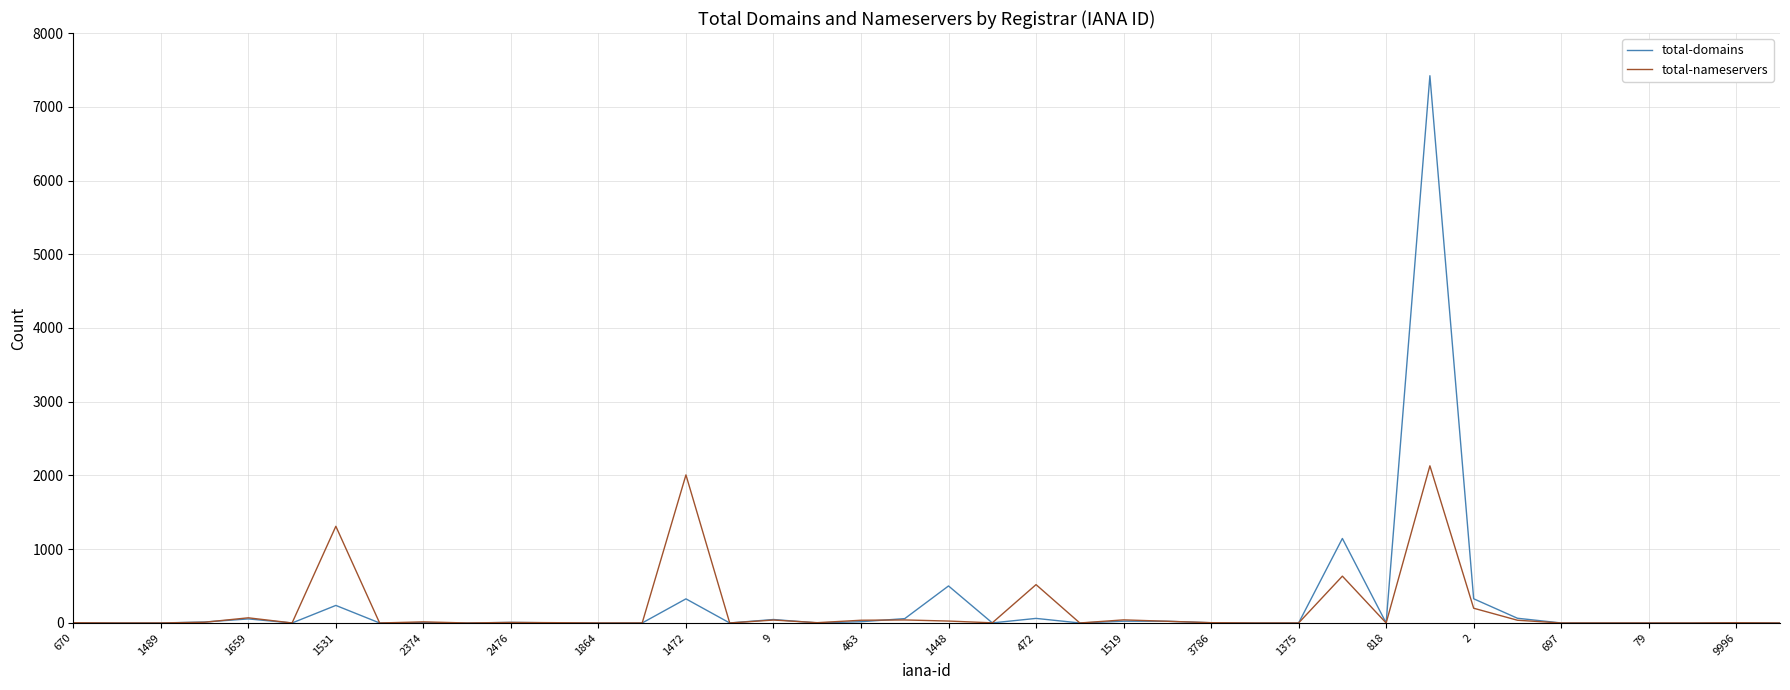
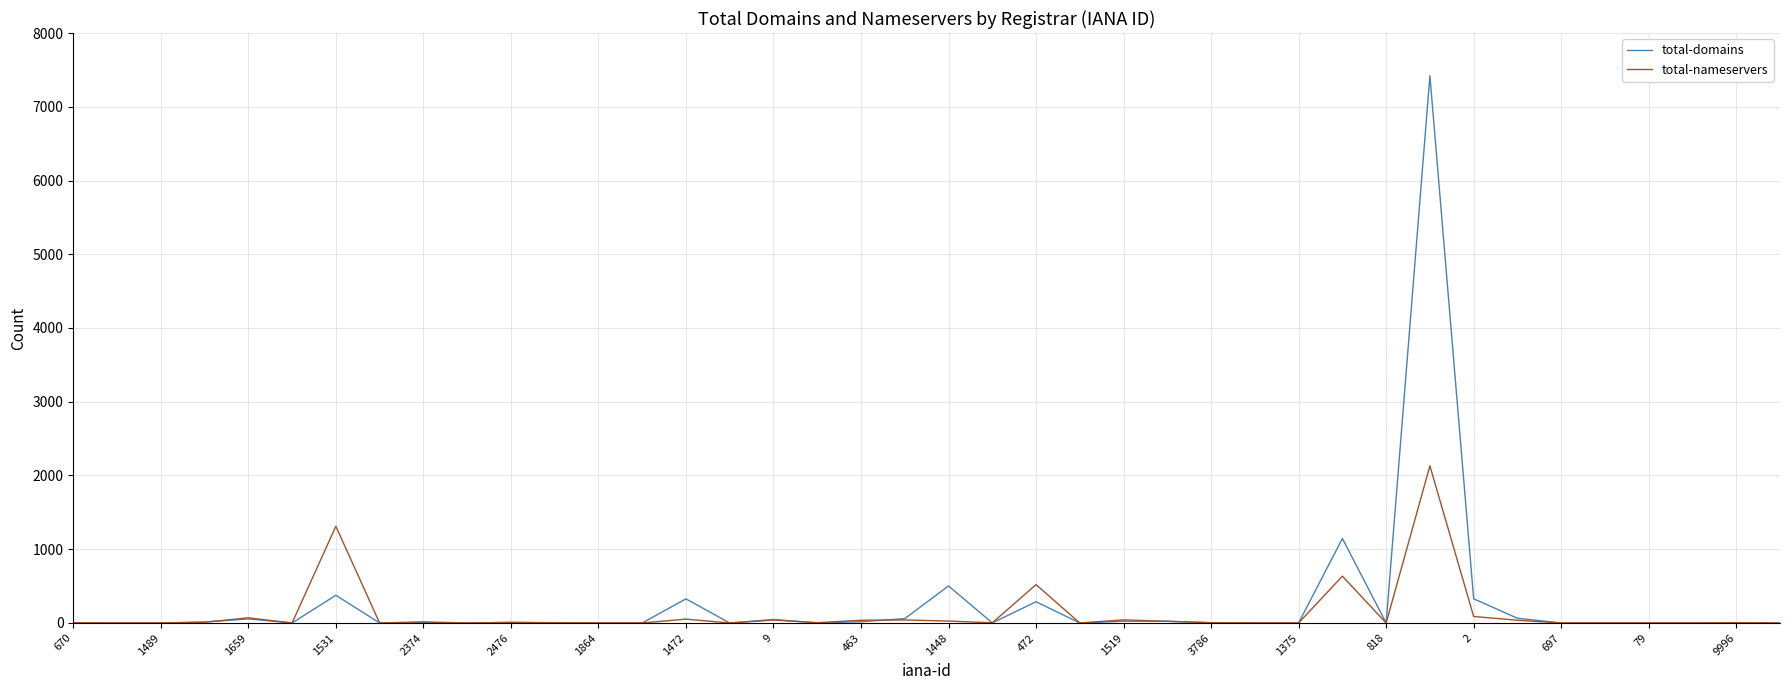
  {
    "total-domains": {
-     "1531": 200,
+     "1531": 400,
      "1472": 300,
      "1448": 500,
-     "472": 100,
+     "472": 300,
      "2": 300
    },
    "total-nameservers": {
      "1531": 1300,
-     "1472": 2000,
+     "1472": 100,
      "1448": 0,
      "472": 500,
-     "2": 200
+     "2": 100
    }
  }
